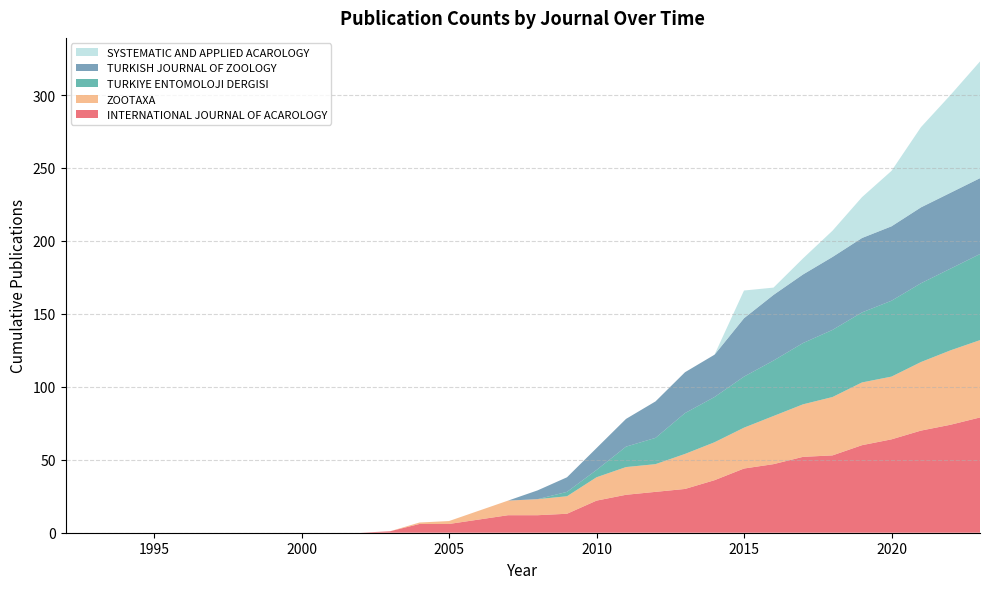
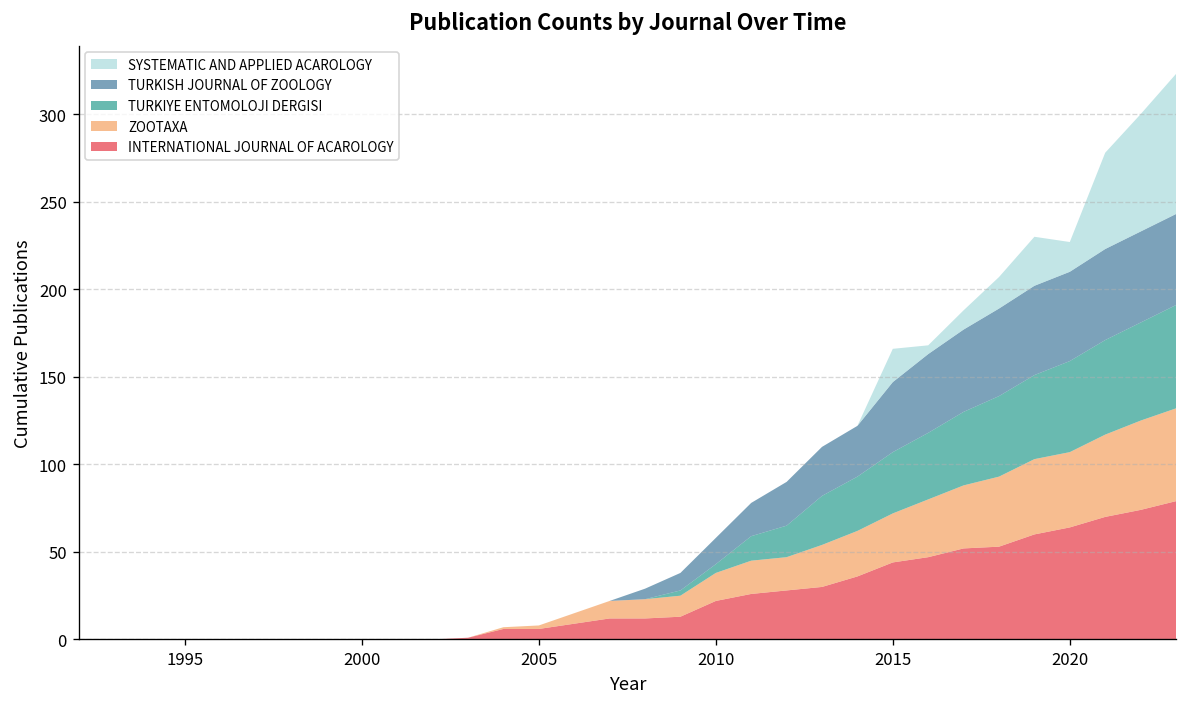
  {
    "INTERNATIONAL JOURNAL OF ACAROLOGY": {
      "2005": 6,
      "2010": 22,
      "2015": 44,
      "2020": 64
    },
    "ZOOTAXA": {
      "2010": 16,
      "2015": 28,
      "2020": 43
    },
    "SYSTEMATIC AND APPLIED ACAROLOGY": {
      "2015": 19,
-     "2020": 38
+     "2020": 17
    }
  }
